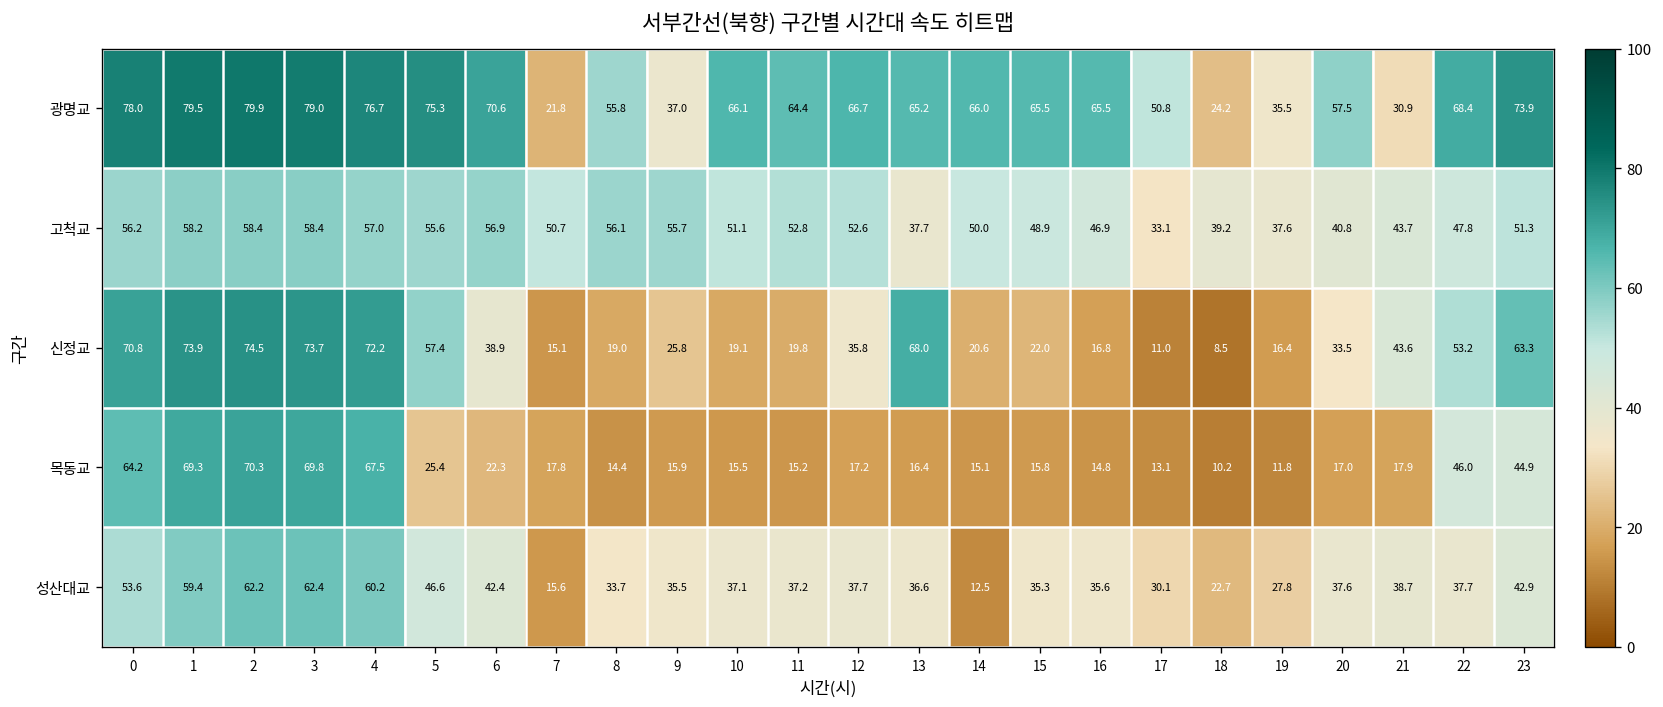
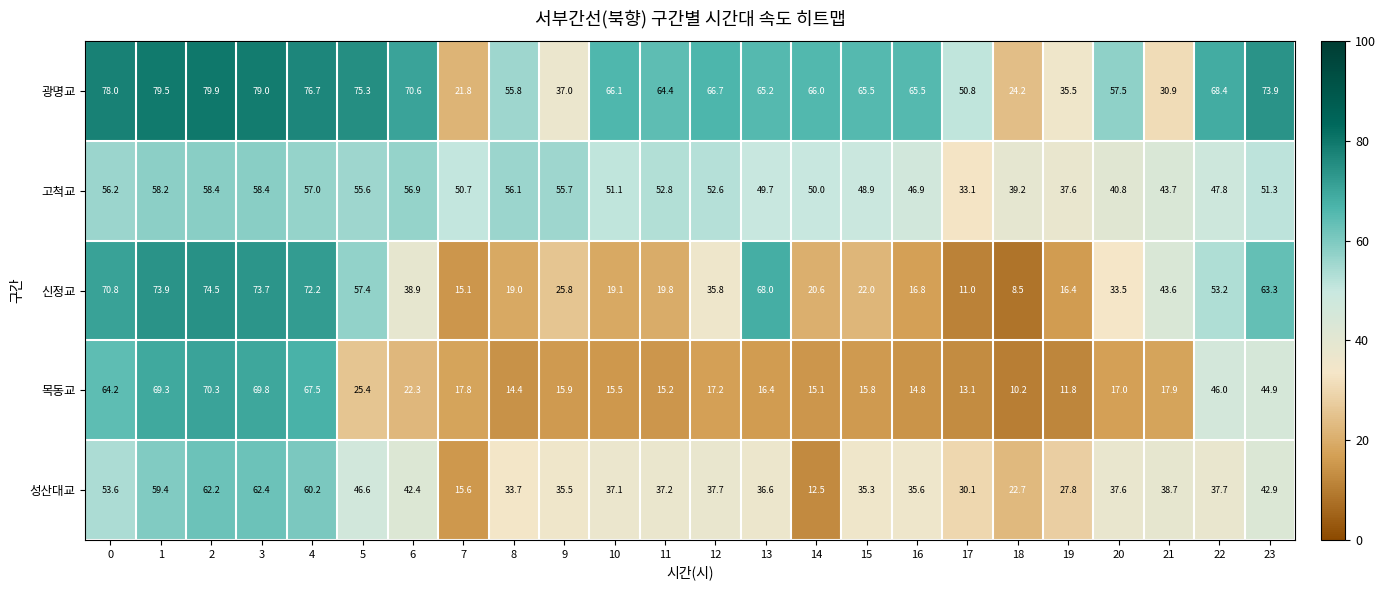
  {
    "광명교": {
      "0": 78.0,
      "1": 79.5,
      "2": 79.9,
      "3": 79.0,
      "4": 76.7,
      "5": 75.3,
      "6": 70.6,
      "7": 21.8,
      "8": 55.8,
      "9": 37.0,
      "10": 66.1,
      "11": 64.4,
      "12": 66.7,
      "13": 65.2,
      "14": 66.0,
      "15": 65.5,
      "16": 65.5,
      "17": 50.8,
      "18": 24.2,
      "19": 35.5,
      "20": 57.5,
      "21": 30.9,
      "22": 68.4,
      "23": 73.9
    },
    "고척교": {
      "0": 56.2,
      "1": 58.2,
      "2": 58.4,
      "3": 58.4,
      "4": 57.0,
      "5": 55.6,
      "6": 56.9,
      "7": 50.7,
      "8": 56.1,
      "9": 55.7,
      "10": 51.1,
      "11": 52.8,
      "12": 52.6,
-     "13": 37.7,
+     "13": 49.7,
      "14": 50.0,
      "15": 48.9,
      "16": 46.9,
      "17": 33.1,
      "18": 39.2,
      "19": 37.6,
      "20": 40.8,
      "21": 43.7,
      "22": 47.8,
      "23": 51.3
    },
    "신정교": {
      "0": 70.8,
      "1": 73.9,
      "2": 74.5,
      "3": 73.7,
      "4": 72.2,
      "5": 57.4,
      "6": 38.9,
      "7": 15.1,
      "8": 19.0,
      "9": 25.8,
      "10": 19.1,
      "11": 19.8,
      "12": 35.8,
      "13": 68.0,
      "14": 20.6,
      "15": 22.0,
      "16": 16.8,
      "17": 11.0,
      "18": 8.5,
      "19": 16.4,
      "20": 33.5,
      "21": 43.6,
      "22": 53.2,
      "23": 63.3
    },
    "목동교": {
      "0": 64.2,
      "1": 69.3,
      "2": 70.3,
      "3": 69.8,
      "4": 67.5,
      "5": 25.4,
      "6": 22.3,
      "7": 17.8,
      "8": 14.4,
      "9": 15.9,
      "10": 15.5,
      "11": 15.2,
      "12": 17.2,
      "13": 16.4,
      "14": 15.1,
      "15": 15.8,
      "16": 14.8,
      "17": 13.1,
      "18": 10.2,
      "19": 11.8,
      "20": 17.0,
      "21": 17.9,
      "22": 46.0,
      "23": 44.9
    },
    "성산대교": {
      "0": 53.6,
      "1": 59.4,
      "2": 62.2,
      "3": 62.4,
      "4": 60.2,
      "5": 46.6,
      "6": 42.4,
      "7": 15.6,
      "8": 33.7,
      "9": 35.5,
      "10": 37.1,
      "11": 37.2,
      "12": 37.7,
      "13": 36.6,
      "14": 12.5,
      "15": 35.3,
      "16": 35.6,
      "17": 30.1,
      "18": 22.7,
      "19": 27.8,
      "20": 37.6,
      "21": 38.7,
      "22": 37.7,
      "23": 42.9
    }
  }
